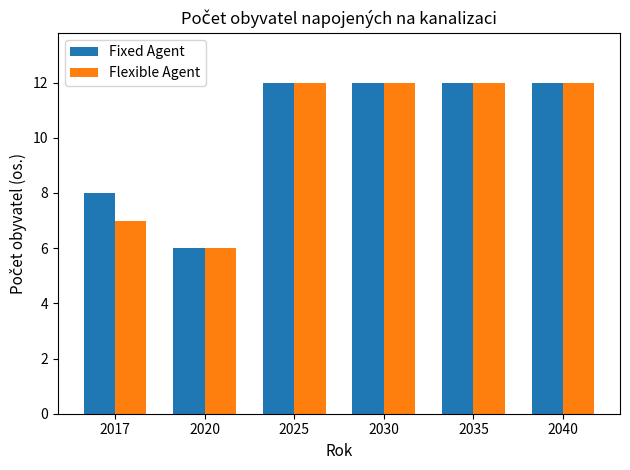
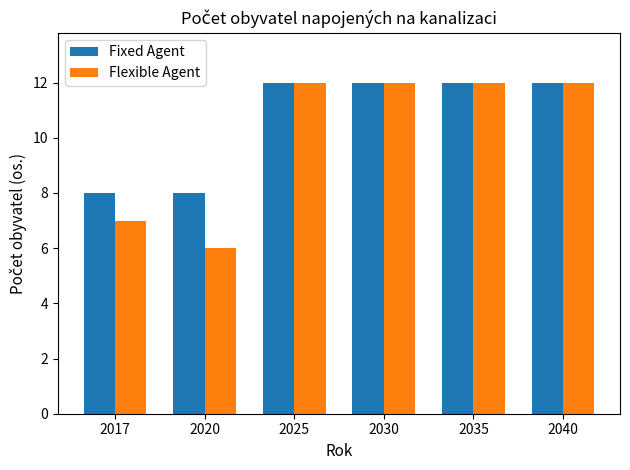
  {
    "Fixed Agent": {
      "2017": 8,
-     "2020": 6,
+     "2020": 8,
      "2025": 12,
      "2030": 12,
      "2035": 12,
      "2040": 12
    },
    "Flexible Agent": {
      "2017": 7,
      "2020": 6,
      "2025": 12,
      "2030": 12,
      "2035": 12,
      "2040": 12
    }
  }
